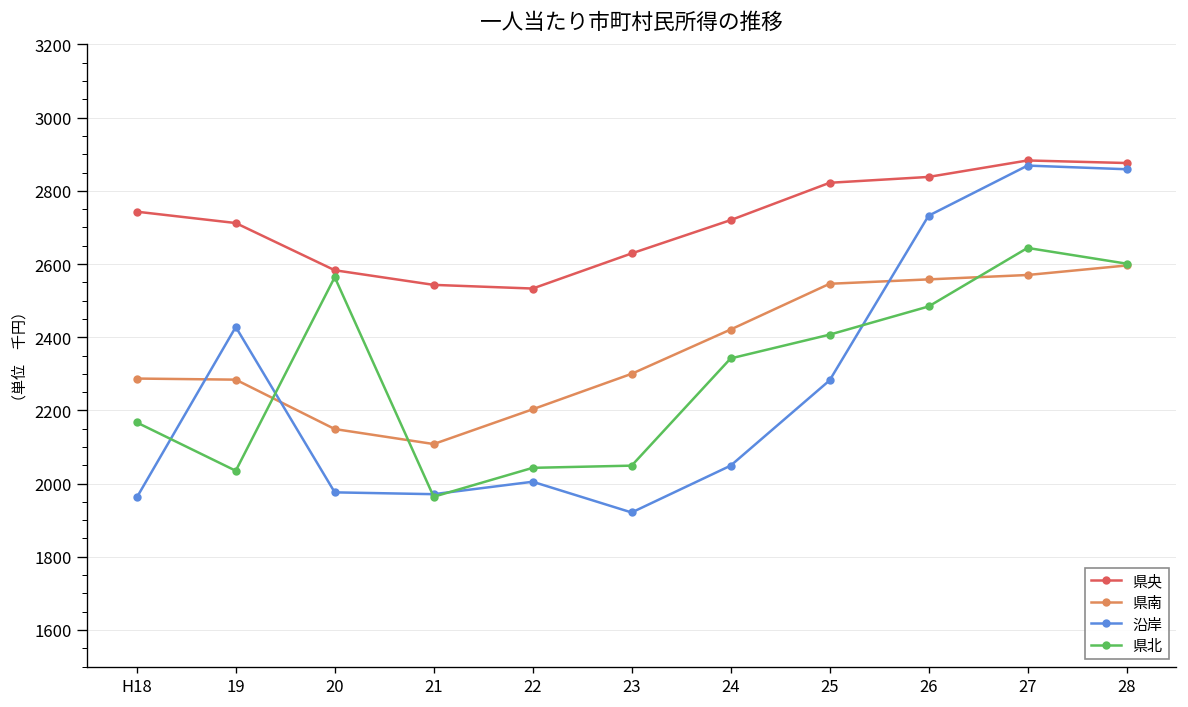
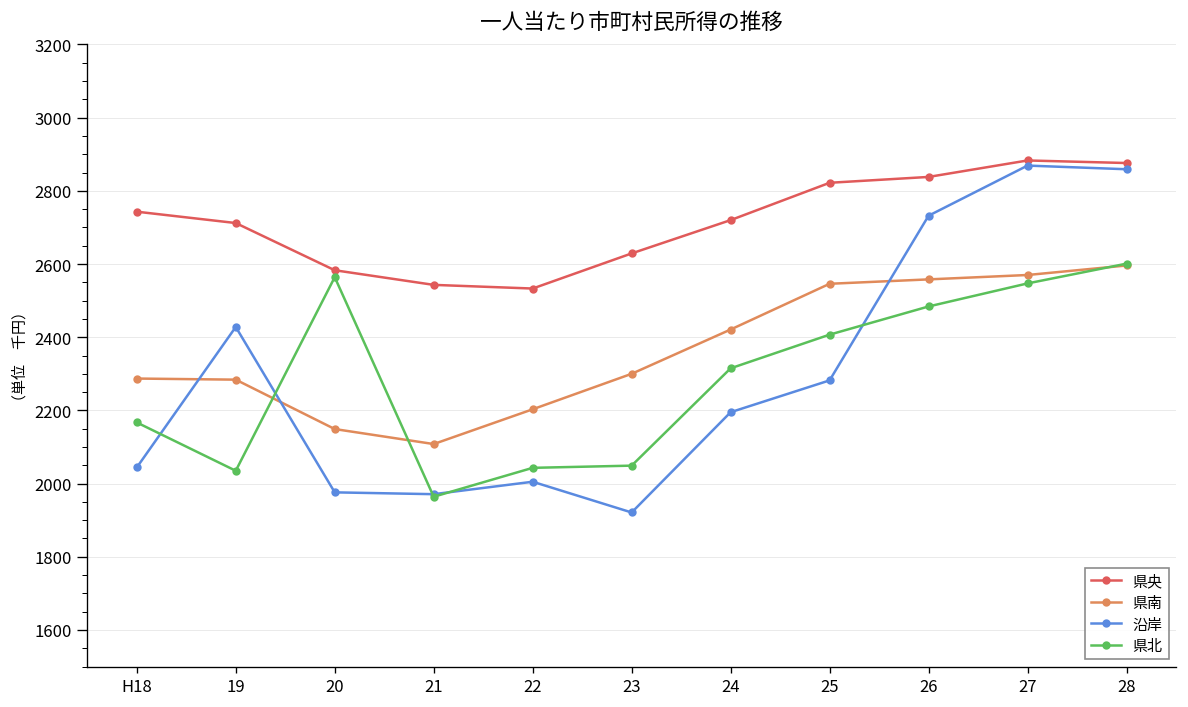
  {
    "沿岸": {
-     "H18": 1960,
+     "H18": 2040,
      "19": 2430,
      "20": 1980,
      "22": 2010,
      "23": 1920,
-     "24": 2050,
+     "24": 2200,
      "25": 2280,
      "26": 2730,
      "27": 2870,
      "28": 2860
    },
    "県北": {
      "H18": 2170,
      "19": 2040,
      "20": 2560,
      "22": 2040,
      "23": 2050,
-     "24": 2340,
+     "24": 2320,
      "25": 2410,
      "26": 2480,
-     "27": 2640
+     "27": 2550
    }
  }
